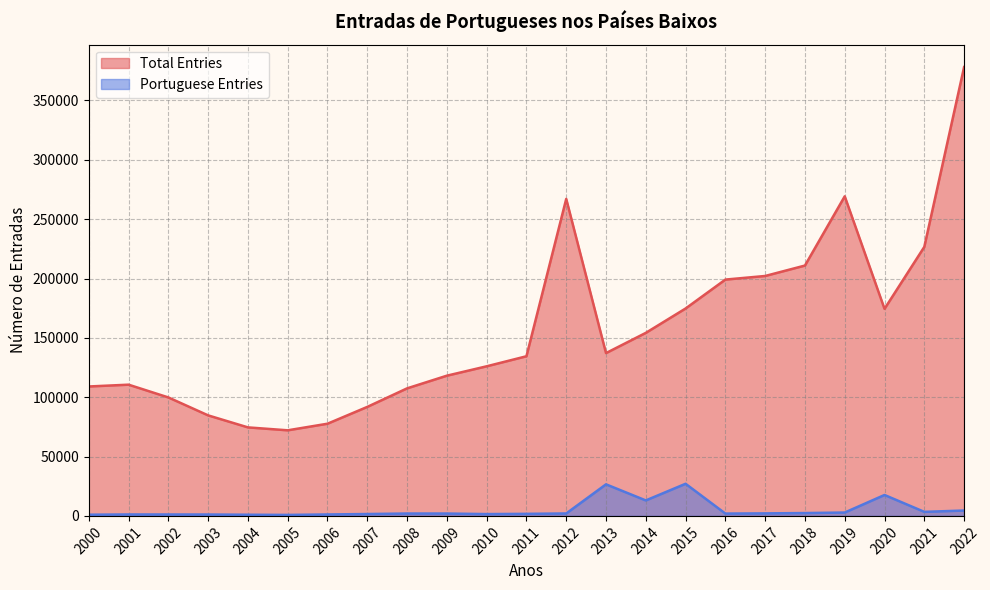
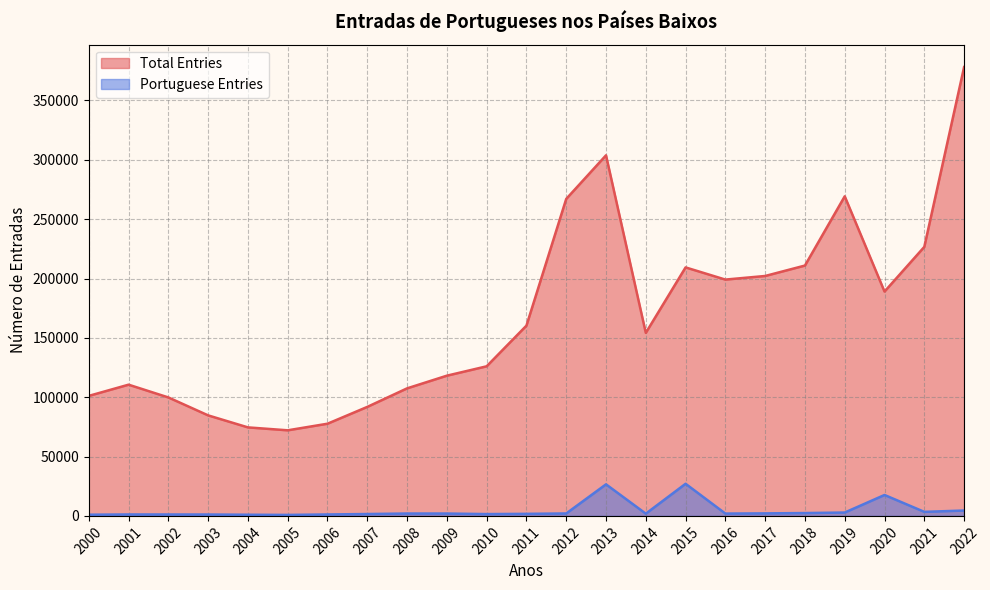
  {
    "Total Entries": {
-     "2000": 109000,
+     "2000": 101000,
      "2001": 111000,
      "2002": 100000,
      "2003": 85000,
      "2004": 75000,
      "2005": 72000,
      "2006": 78000,
      "2007": 92000,
      "2008": 107000,
      "2009": 118000,
      "2010": 126000,
-     "2011": 135000,
+     "2011": 160000,
      "2012": 267000,
-     "2013": 137000,
+     "2013": 304000,
      "2014": 154000,
-     "2015": 175000,
+     "2015": 209000,
      "2016": 199000,
      "2017": 202000,
      "2018": 211000,
      "2019": 269000,
-     "2020": 174000,
+     "2020": 189000,
      "2021": 227000,
      "2022": 378000
    },
    "Portuguese Entries": {
      "2000": 1000,
      "2001": 1000,
      "2002": 1000,
      "2003": 1000,
      "2004": 1000,
      "2005": 1000,
      "2006": 1000,
      "2007": 2000,
      "2008": 2000,
      "2009": 2000,
      "2010": 2000,
      "2011": 2000,
      "2012": 2000,
      "2013": 27000,
-     "2014": 13000,
+     "2014": 2000,
      "2015": 27000,
      "2016": 2000,
      "2017": 2000,
      "2018": 2000,
      "2019": 3000,
      "2020": 18000,
      "2021": 3000,
      "2022": 5000
    }
  }
